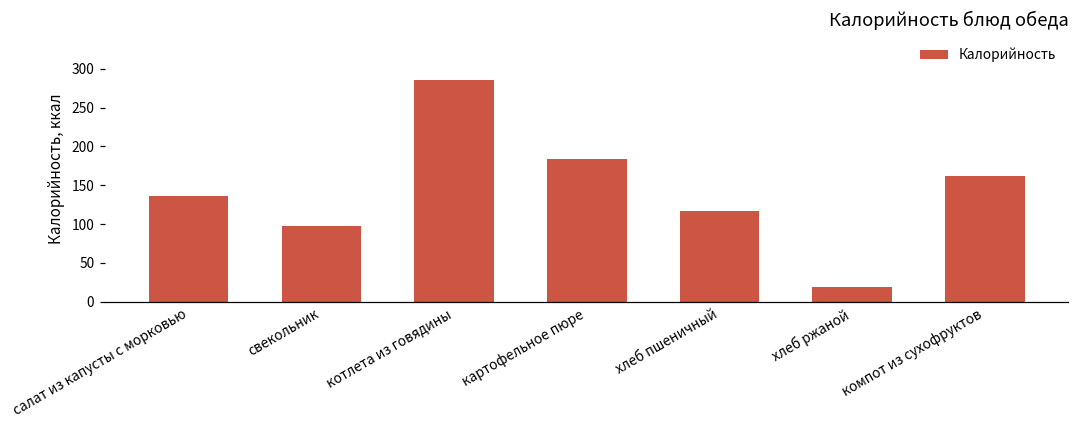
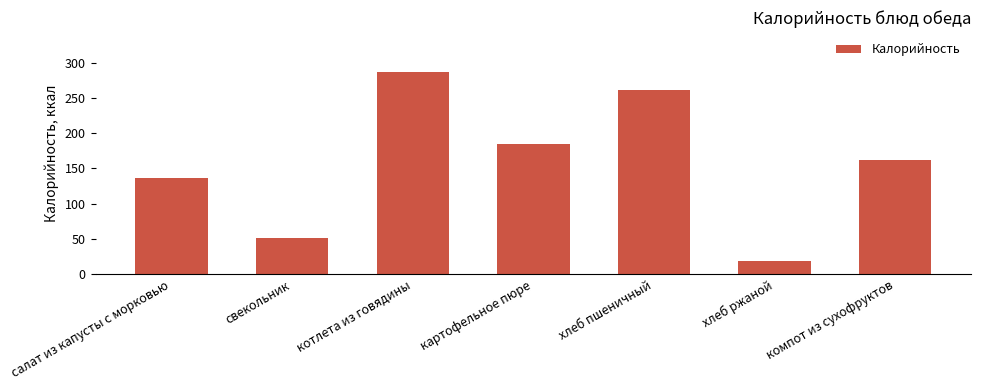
  {
    "салат из капусты с морковью": 140,
-   "свекольник": 100,
+   "свекольник": 50,
    "котлета из говядины": 290,
    "картофельное пюре": 180,
-   "хлеб пшеничный": 120,
+   "хлеб пшеничный": 260,
    "хлеб ржаной": 20,
    "компот из сухофруктов": 160
  }
